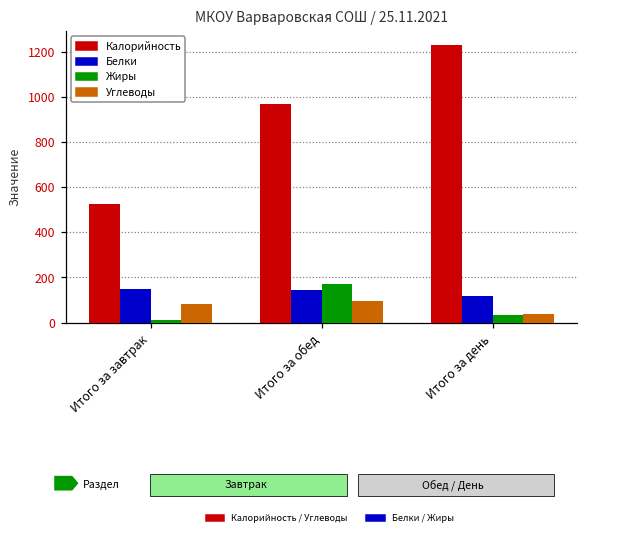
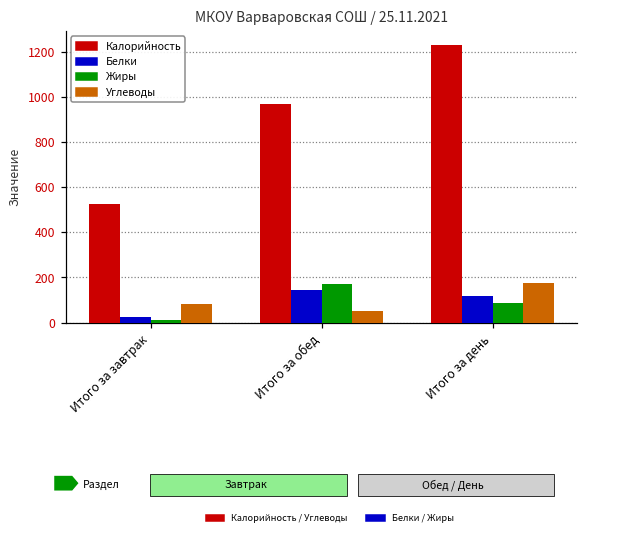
  {
    "Калорийность": {
      "Итого за завтрак": 520,
      "Итого за обед": 970,
      "Итого за день": 1230
    },
    "Белки": {
-     "Итого за завтрак": 150,
+     "Итого за завтрак": 30,
      "Итого за обед": 150,
      "Итого за день": 120
    },
    "Жиры": {
      "Итого за обед": 170,
-     "Итого за день": 30
+     "Итого за день": 90
    },
    "Углеводы": {
      "Итого за завтрак": 80,
-     "Итого за обед": 90,
-     "Итого за день": 40
+     "Итого за обед": 50,
+     "Итого за день": 180
    }
  }
